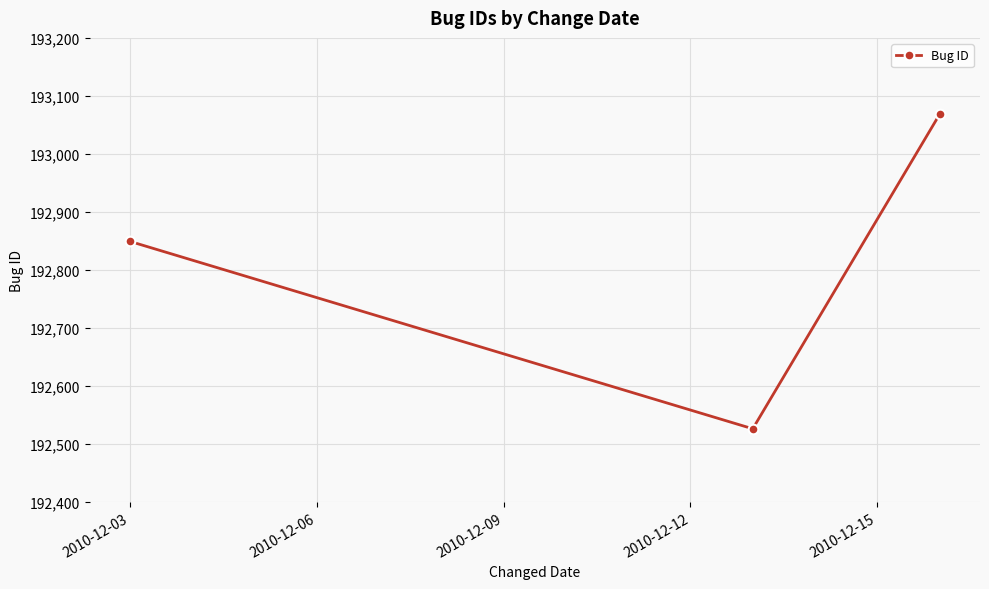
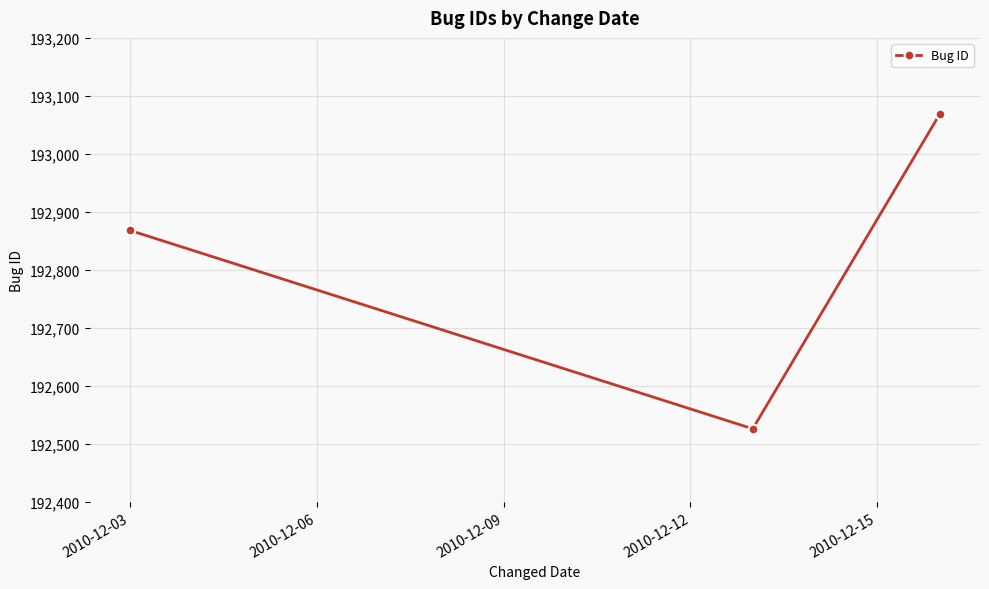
  {
-   "2010-12-03": "192,850"
+   "2010-12-03": "192,870"
  }
